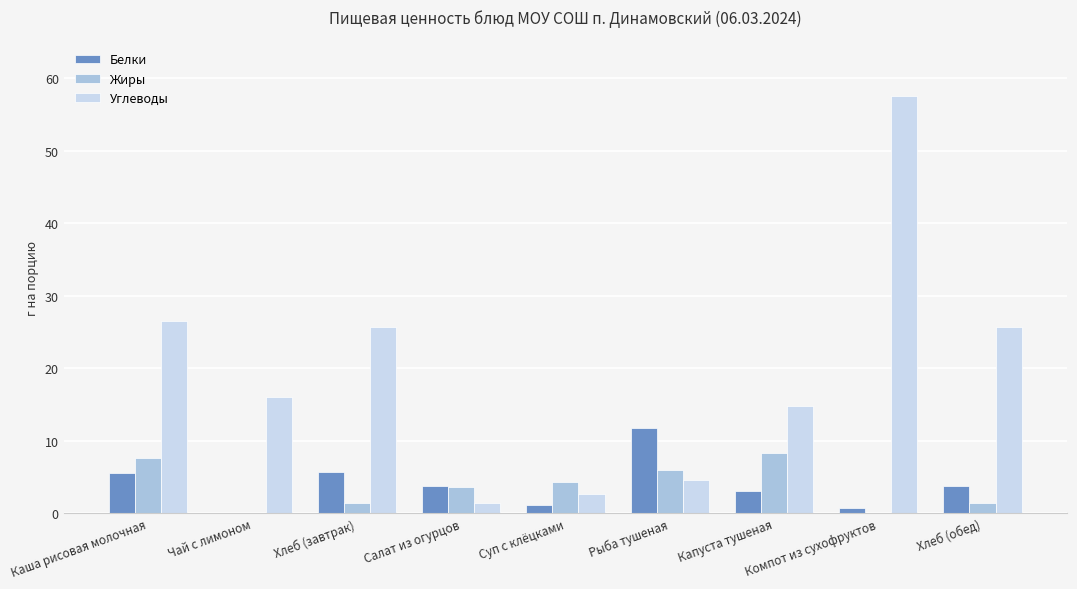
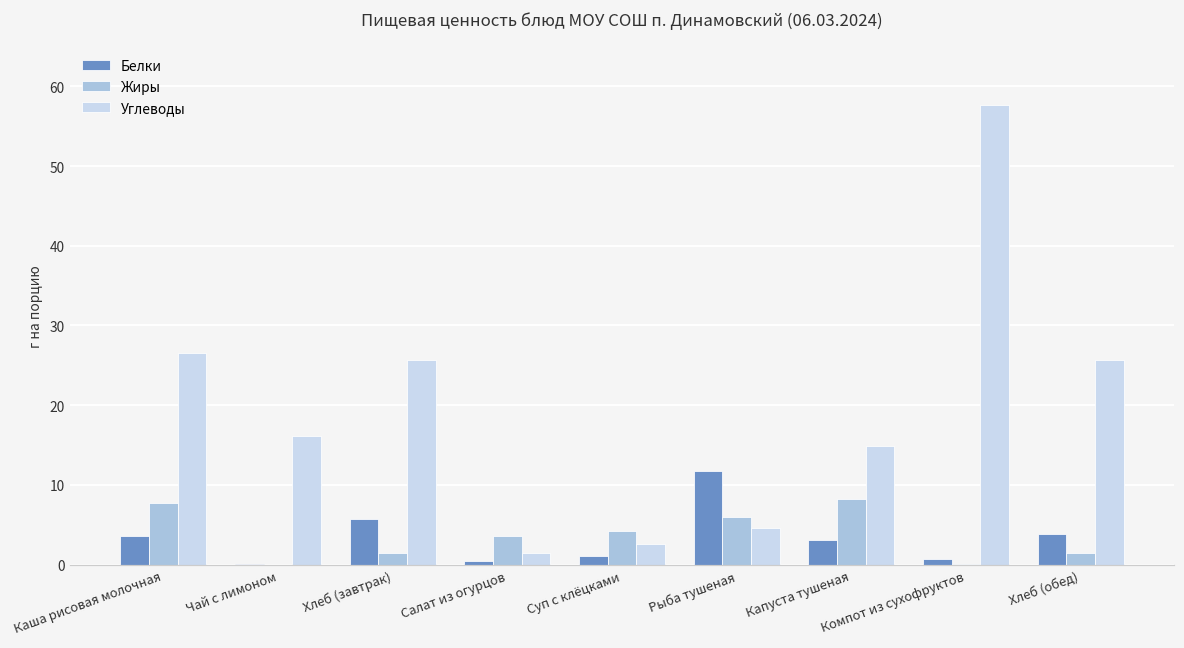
  {
    "Белки": {
-     "Каша рисовая молочная": 6,
+     "Каша рисовая молочная": 4,
      "Хлеб (завтрак)": 6,
-     "Салат из огурцов": 4,
+     "Салат из огурцов": 0,
      "Суп с клёцками": 1,
      "Рыба тушеная": 12,
      "Капуста тушеная": 3,
      "Компот из сухофруктов": 1,
      "Хлеб (обед)": 4
    }
  }
